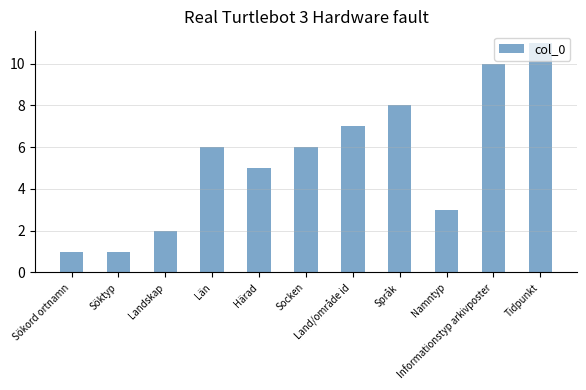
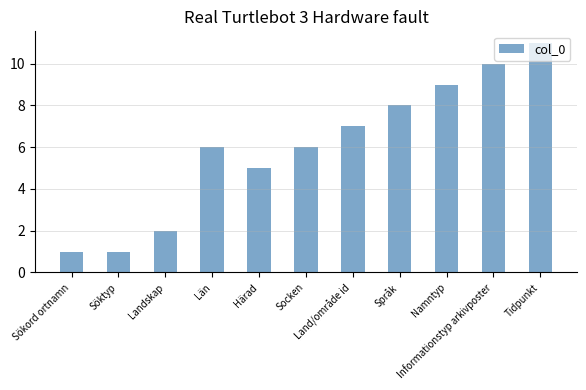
  {
    "Sökord ortnamn": 1,
    "Söktyp": 1,
    "Landskap": 2,
    "Län": 6,
    "Härad": 5,
    "Socken": 6,
    "Land/område id": 7,
    "Språk": 8,
-   "Namntyp": 3,
+   "Namntyp": 9,
    "Informationstyp arkivposter": 10
  }
